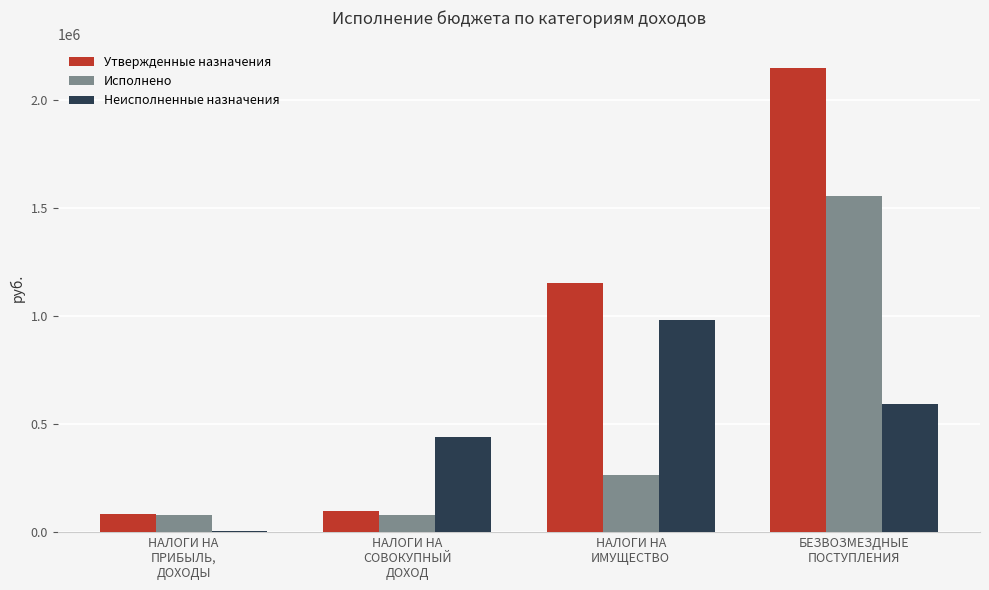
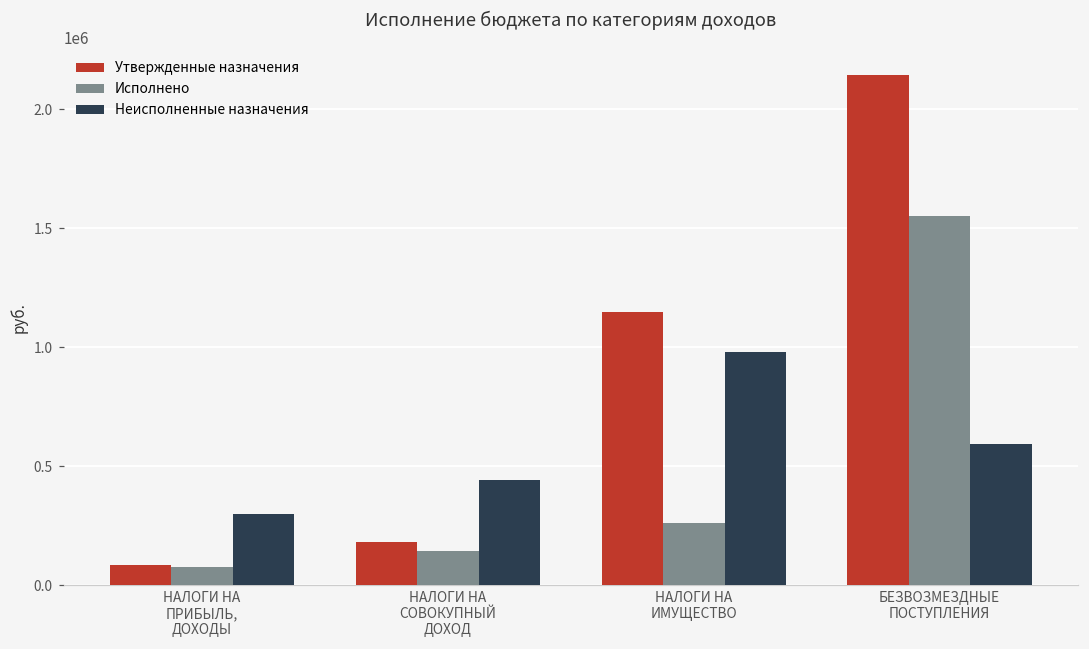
  {
    "Утвержденные назначения": {
      "НАЛОГИ НА ПРИБЫЛЬ, ДОХОДЫ": 90000,
-     "НАЛОГИ НА СОВОКУПНЫЙ ДОХОД": 100000,
+     "НАЛОГИ НА СОВОКУПНЫЙ ДОХОД": 180000,
      "НАЛОГИ НА ИМУЩЕСТВО": 1150000,
      "БЕЗВОЗМЕЗДНЫЕ ПОСТУПЛЕНИЯ": 2150000
    },
    "Исполнено": {
      "НАЛОГИ НА ПРИБЫЛЬ, ДОХОДЫ": 80000,
-     "НАЛОГИ НА СОВОКУПНЫЙ ДОХОД": 80000,
+     "НАЛОГИ НА СОВОКУПНЫЙ ДОХОД": 150000,
      "НАЛОГИ НА ИМУЩЕСТВО": 260000,
      "БЕЗВОЗМЕЗДНЫЕ ПОСТУПЛЕНИЯ": 1550000
    },
    "Неисполненные назначения": {
-     "НАЛОГИ НА ПРИБЫЛЬ, ДОХОДЫ": 10000,
+     "НАЛОГИ НА ПРИБЫЛЬ, ДОХОДЫ": 300000,
      "НАЛОГИ НА СОВОКУПНЫЙ ДОХОД": 440000,
      "НАЛОГИ НА ИМУЩЕСТВО": 980000,
      "БЕЗВОЗМЕЗДНЫЕ ПОСТУПЛЕНИЯ": 590000
    }
  }
